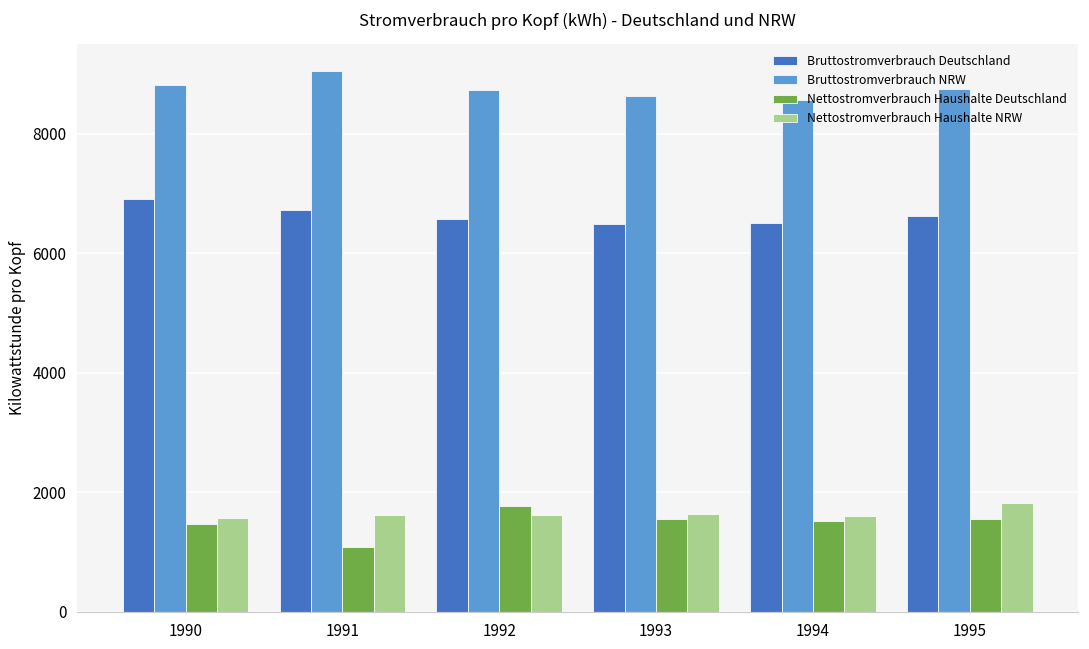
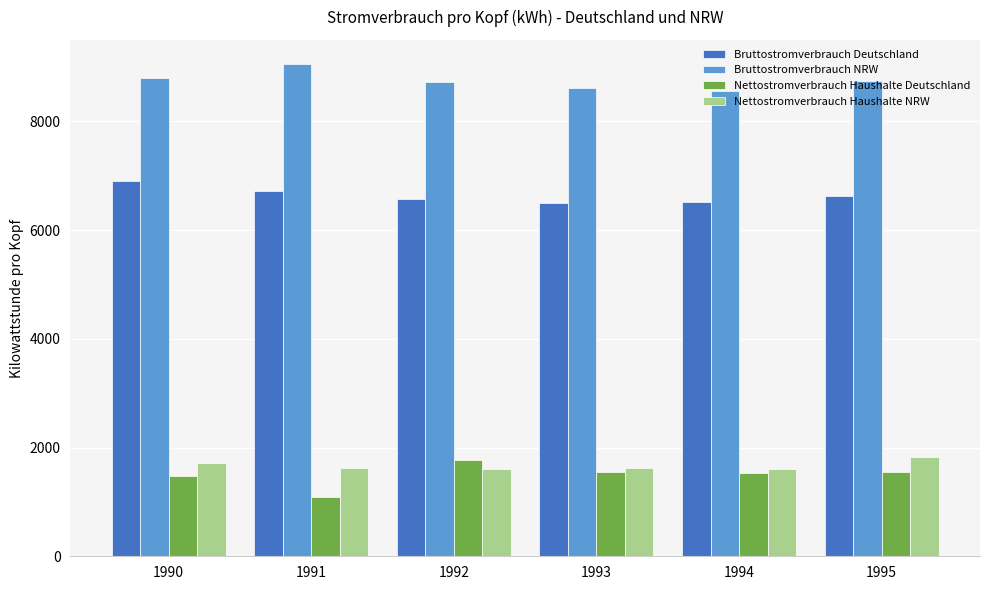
  {
    "Nettostromverbrauch Haushalte Deutschland": {
      "1990": 1500,
      "1991": 1100,
      "1992": 1800,
      "1993": 1500,
      "1994": 1500,
      "1995": 1600
    },
    "Nettostromverbrauch Haushalte NRW": {
-     "1990": 1600,
+     "1990": 1700,
      "1991": 1600,
      "1992": 1600,
      "1993": 1600,
      "1994": 1600,
      "1995": 1800
    }
  }
